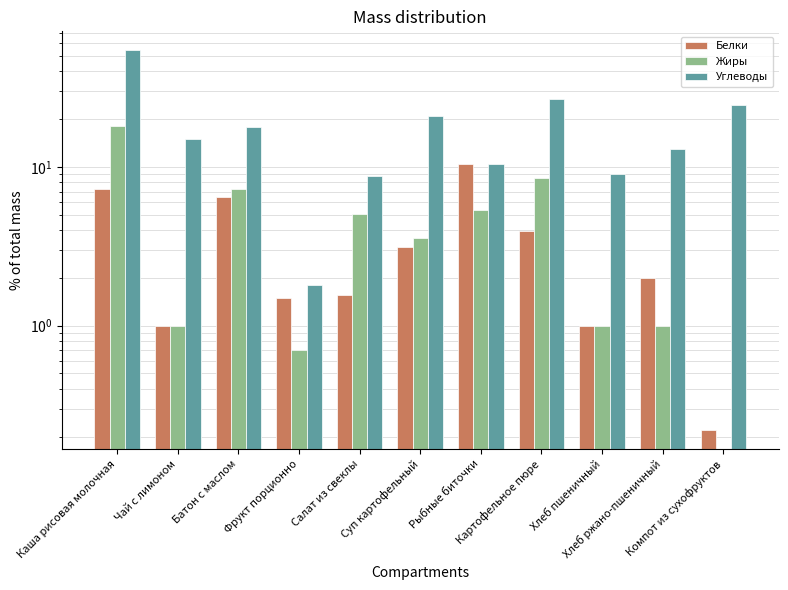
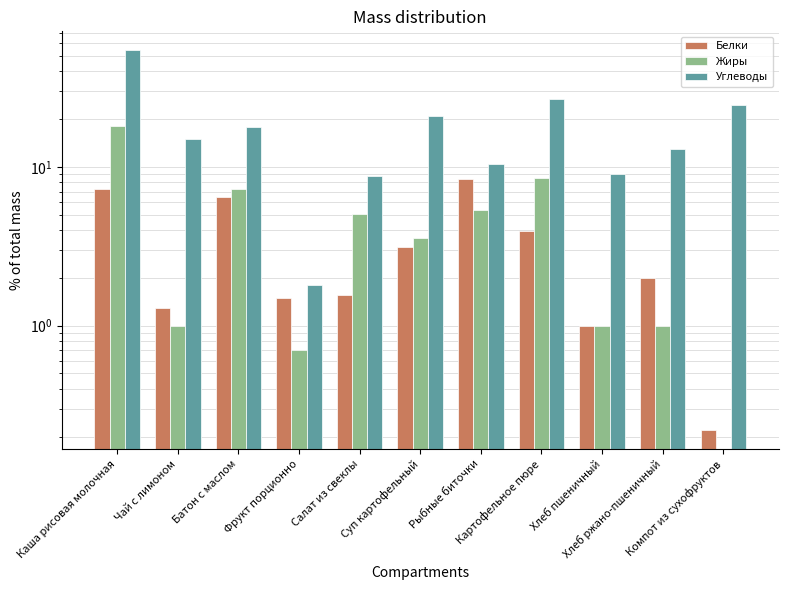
  {
    "Белки": {
      "Каша рисовая молочная": 7,
-     "Чай с лимоном": 1.0,
+     "Чай с лимоном": 1.3,
      "Батон с маслом": 6.5,
      "Фрукт порционно": 1.5,
      "Салат из свеклы": 1.6,
      "Суп картофельный": 3.2,
-     "Рыбные биточки": 10,
+     "Рыбные биточки": 8,
      "Картофельное пюре": 4.0,
      "Хлеб пшеничный": 1.0,
      "Хлеб ржано-пшеничный": 2.0,
      "Компот из сухофруктов": 0.22
    },
    "Жиры": {
      "Каша рисовая молочная": 18,
      "Чай с лимоном": 1.0,
      "Батон с маслом": 7,
      "Фрукт порционно": 0.7,
      "Салат из свеклы": 5.1,
      "Суп картофельный": 3.6,
      "Рыбные биточки": 5.4,
      "Картофельное пюре": 8,
      "Хлеб пшеничный": 1.0,
      "Хлеб ржано-пшеничный": 1.0
    },
    "Углеводы": {
      "Каша рисовая молочная": 54,
      "Чай с лимоном": 15,
      "Батон с маслом": 18,
      "Фрукт порционно": 1.8,
      "Салат из свеклы": 9,
      "Суп картофельный": 21,
      "Рыбные биточки": 10,
      "Картофельное пюре": 27,
      "Хлеб пшеничный": 9,
      "Хлеб ржано-пшеничный": 13,
      "Компот из сухофруктов": 24
    }
  }
